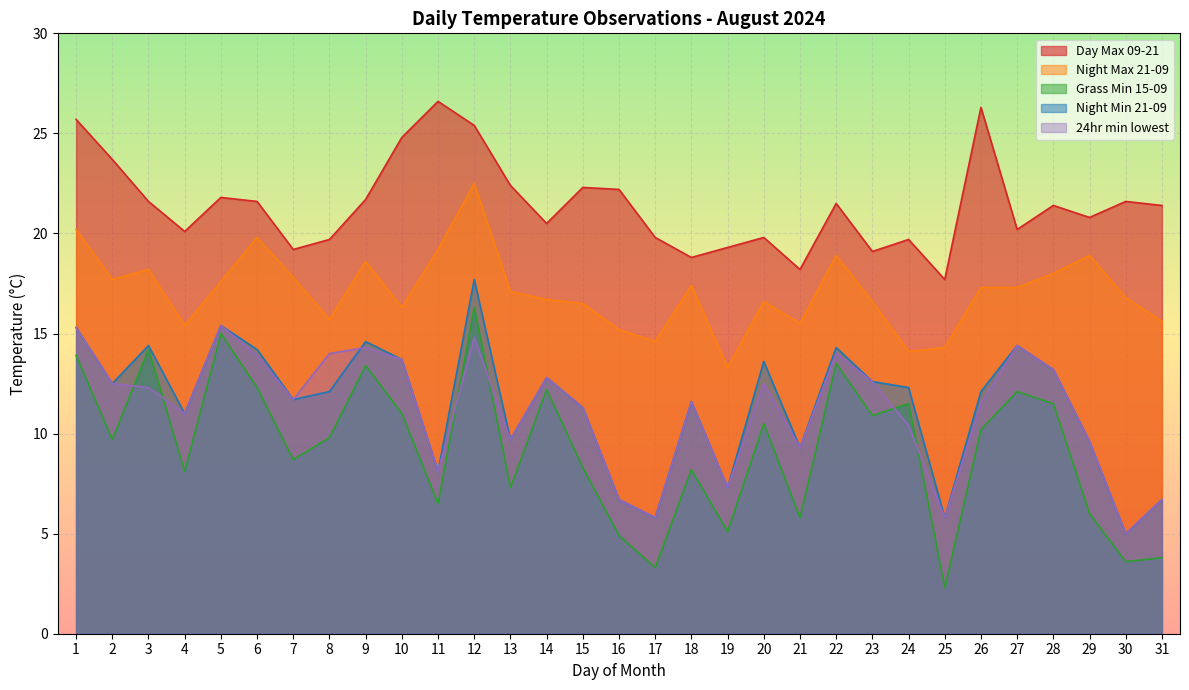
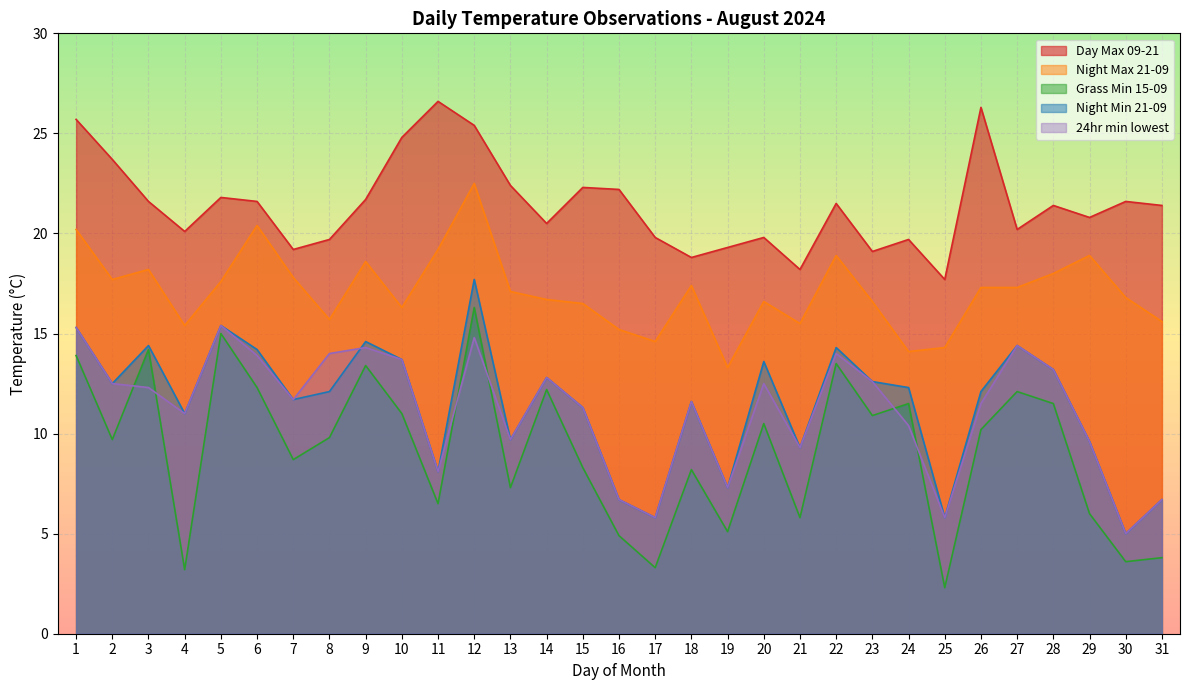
  {
    "Day Max 09-21": {
      "1": 25.7,
      "2": 23.7,
      "3": 21.6,
      "4": 20.1,
      "5": 21.8,
      "6": 21.6,
      "7": 19.2,
      "8": 19.7,
      "9": 21.7,
      "10": 24.8,
      "11": 26.6,
      "12": 25.4,
      "13": 22.4,
      "14": 20.5,
      "15": 22.3,
      "16": 22.2,
      "17": 19.8,
      "18": 18.8,
      "19": 19.3,
      "20": 19.8,
      "21": 18.2,
      "22": 21.5,
      "23": 19.1,
      "24": 19.7,
      "25": 17.7,
      "26": 26.3,
      "27": 20.2,
      "28": 21.4,
      "29": 20.8,
      "30": 21.6,
      "31": 21.4
    },
    "Night Max 21-09": {
      "1": 20.2,
      "2": 17.7,
      "3": 18.2,
      "4": 15.4,
      "5": 17.6,
-     "6": 19.8,
+     "6": 20.4,
      "7": 17.8,
      "8": 15.7,
      "9": 18.6,
      "10": 16.3,
      "11": 19.2,
      "12": 22.5,
      "13": 17.1,
      "14": 16.7,
      "15": 16.5,
      "16": 15.2,
      "17": 14.6,
      "18": 17.4,
      "19": 13.3,
      "20": 16.6,
      "21": 15.5,
      "22": 18.9,
      "23": 16.6,
      "24": 14.1,
      "25": 14.3,
      "26": 17.3,
      "27": 17.3,
      "28": 18.0,
      "29": 18.9,
      "30": 16.8,
      "31": 15.6
    },
    "Grass Min 15-09": {
      "1": 13.9,
      "2": 9.7,
      "3": 14.2,
-     "4": 8.1,
+     "4": 3.2,
      "5": 15.0,
      "6": 12.3,
      "7": 8.7,
      "8": 9.8,
      "9": 13.4,
      "10": 11.0,
      "11": 6.5,
      "12": 16.3,
      "13": 7.3,
      "14": 12.2,
      "15": 8.3,
      "16": 4.9,
      "17": 3.3,
      "18": 8.2,
      "19": 5.1,
      "20": 10.5,
      "21": 5.8,
      "22": 13.5,
      "23": 10.9,
      "24": 11.5,
      "25": 2.3,
      "26": 10.2,
      "27": 12.1,
      "28": 11.5,
      "29": 6.0,
      "30": 3.6,
      "31": 3.8
    },
    "Night Min 21-09": {
      "3": 14.4,
      "6": 14.2,
      "8": 12.1,
      "9": 14.6,
      "12": 17.7,
      "20": 13.6,
      "22": 14.3,
      "24": 12.3,
      "26": 12.1
    },
    "24hr min lowest": {
      "3": 12.3,
      "6": 13.9,
      "8": 14.0,
      "9": 14.3,
      "12": 14.8,
      "20": 12.5,
      "22": 14.0,
      "24": 10.4,
      "26": 11.5
    }
  }
